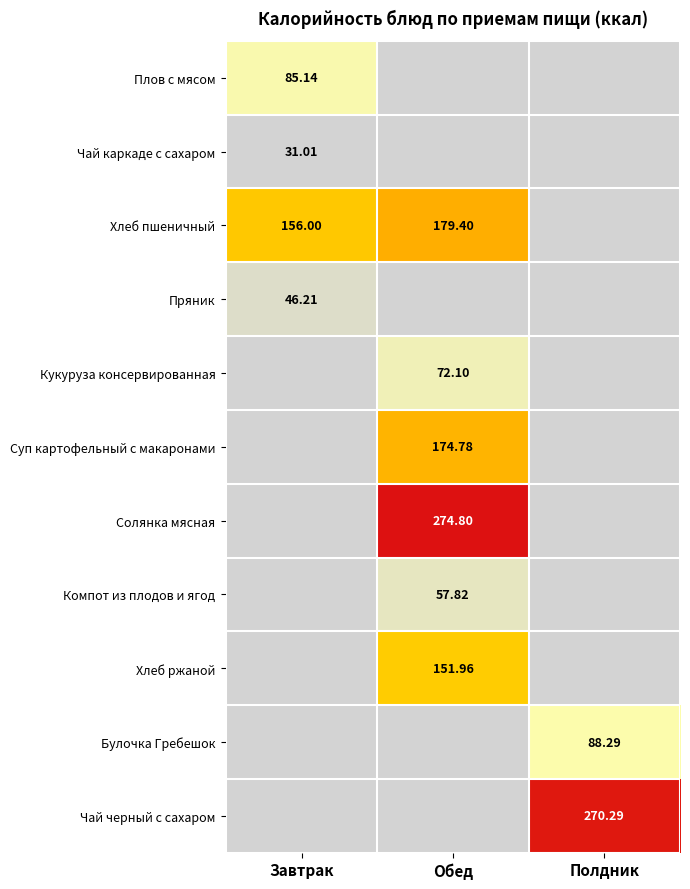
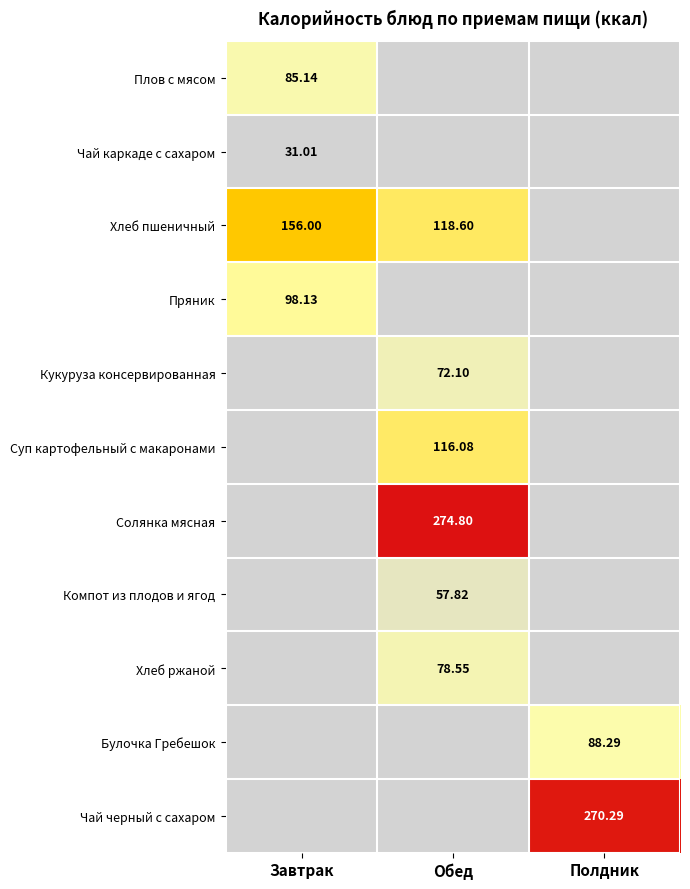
  {
    "Плов с мясом": {
      "Завтрак": 85.14
    },
    "Чай каркаде с сахаром": {
      "Завтрак": 31.01
    },
    "Хлеб пшеничный": {
      "Завтрак": 156.00,
-     "Обед": 179.40
+     "Обед": 118.60
    },
    "Пряник": {
-     "Завтрак": 46.21
+     "Завтрак": 98.13
    },
    "Кукуруза консервированная": {
      "Обед": 72.10
    },
    "Суп картофельный с макаронами": {
-     "Обед": 174.78
+     "Обед": 116.08
    },
    "Солянка мясная": {
      "Обед": 274.80
    },
    "Компот из плодов и ягод": {
      "Обед": 57.82
    },
    "Хлеб ржаной": {
-     "Обед": 151.96
+     "Обед": 78.55
    },
    "Булочка Гребешок": {
      "Полдник": 88.29
    },
    "Чай черный с сахаром": {
      "Полдник": 270.29
    }
  }
